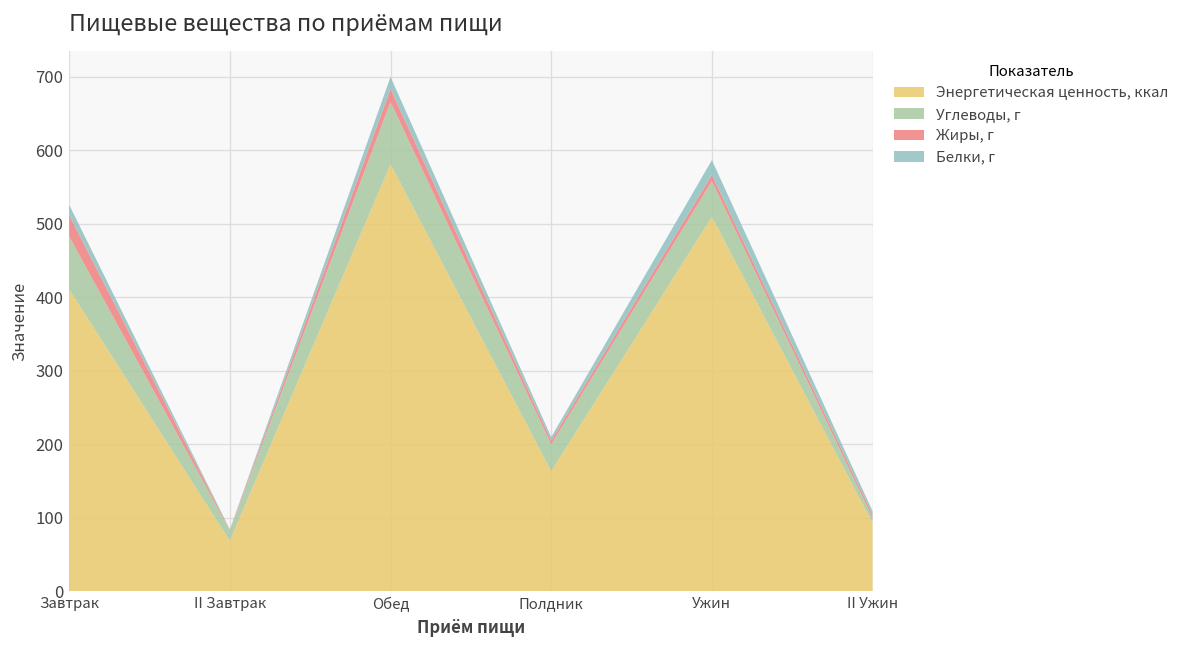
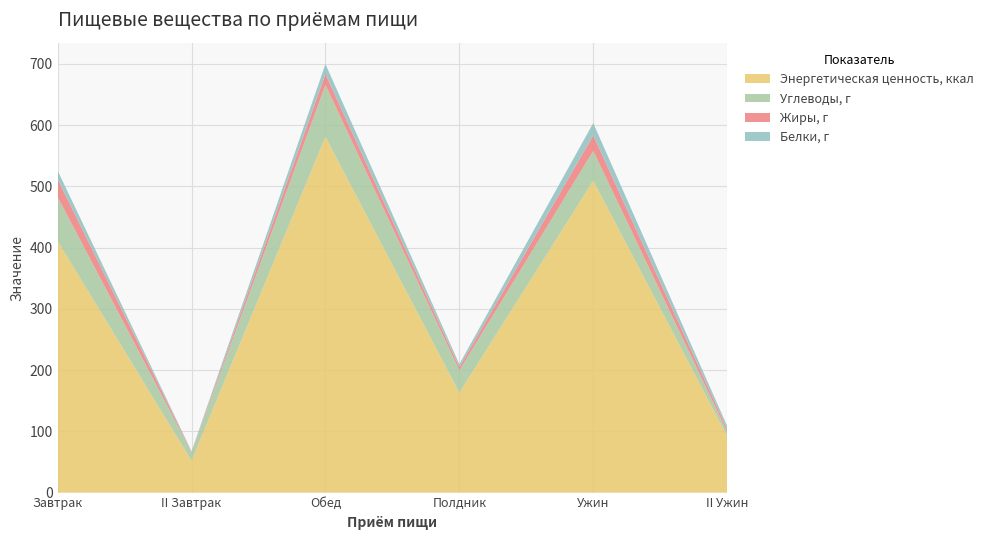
  {
    "Энергетическая ценность, ккал": {
      "Завтрак": 410,
-     "II Завтрак": 70,
+     "II Завтрак": 50,
      "Обед": 580,
      "Полдник": 160,
      "Ужин": 510,
      "II Ужин": 90
    },
    "Жиры, г": {
      "Завтрак": 30,
      "Обед": 20,
      "Полдник": 10,
-     "Ужин": 10,
+     "Ужин": 30,
      "II Ужин": 0
    }
  }
